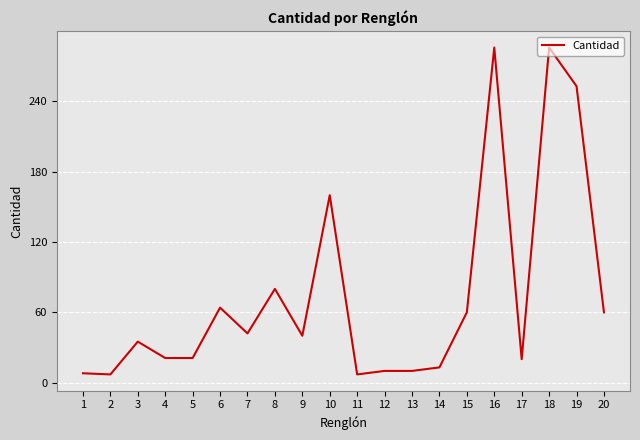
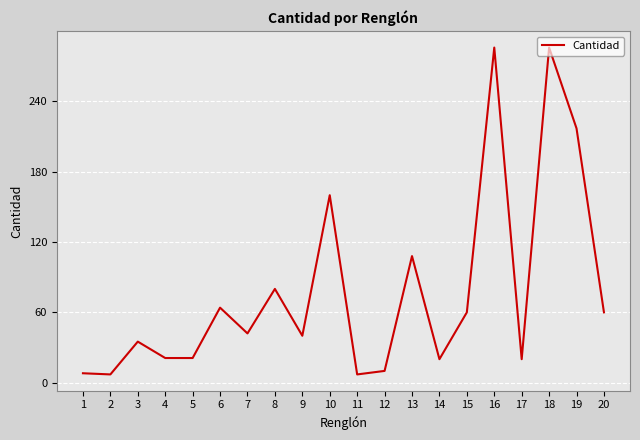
  {
    "1": 8,
    "2": 7,
    "3": 35,
    "4": 21,
    "5": 21,
    "6": 64,
    "7": 42,
    "8": 80,
    "9": 40,
    "10": 160,
    "11": 7,
    "12": 10,
-   "13": 10,
-   "14": 13,
+   "13": 108,
+   "14": 20,
    "15": 60,
    "16": 286,
    "17": 20,
-   "19": 253,
+   "19": 217,
    "20": 60
  }
